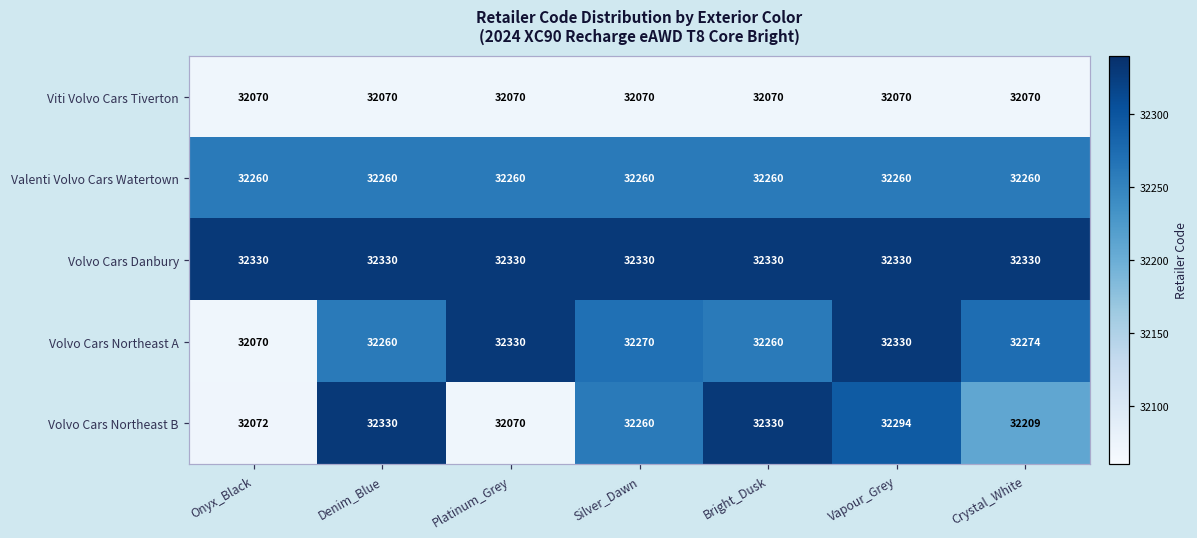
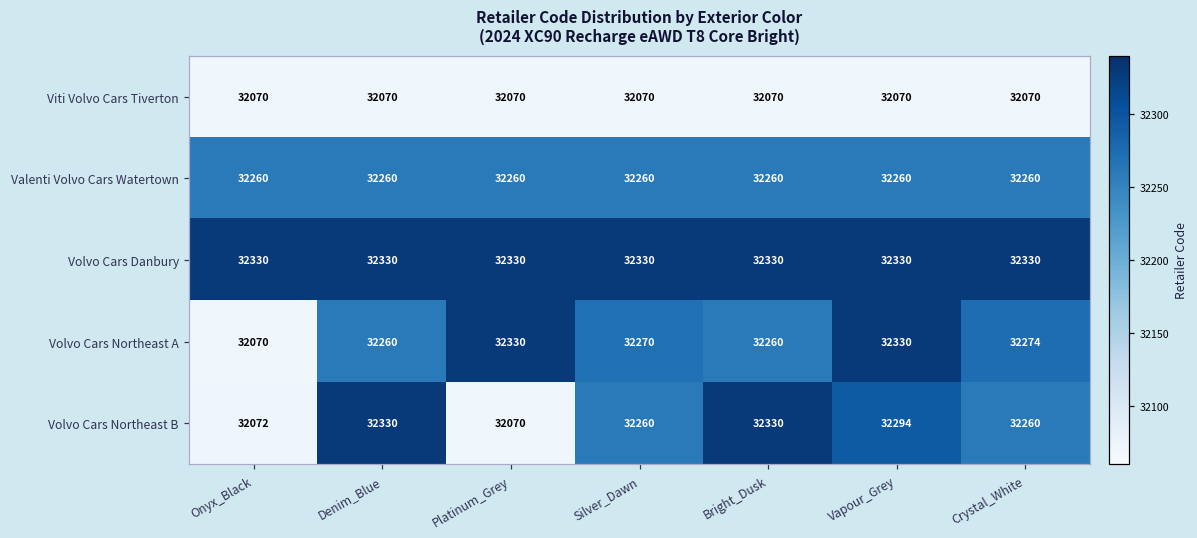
  {
    "Viti Volvo Cars Tiverton": {
      "Onyx_Black": 32070,
      "Denim_Blue": 32070,
      "Platinum_Grey": 32070,
      "Silver_Dawn": 32070,
      "Bright_Dusk": 32070,
      "Vapour_Grey": 32070,
      "Crystal_White": 32070
    },
    "Valenti Volvo Cars Watertown": {
      "Onyx_Black": 32260,
      "Denim_Blue": 32260,
      "Platinum_Grey": 32260,
      "Silver_Dawn": 32260,
      "Bright_Dusk": 32260,
      "Vapour_Grey": 32260,
      "Crystal_White": 32260
    },
    "Volvo Cars Danbury": {
      "Onyx_Black": 32330,
      "Denim_Blue": 32330,
      "Platinum_Grey": 32330,
      "Silver_Dawn": 32330,
      "Bright_Dusk": 32330,
      "Vapour_Grey": 32330,
      "Crystal_White": 32330
    },
    "Volvo Cars Northeast A": {
      "Onyx_Black": 32070,
      "Denim_Blue": 32260,
      "Platinum_Grey": 32330,
      "Silver_Dawn": 32270,
      "Bright_Dusk": 32260,
      "Vapour_Grey": 32330,
      "Crystal_White": 32274
    },
    "Volvo Cars Northeast B": {
      "Onyx_Black": 32072,
      "Denim_Blue": 32330,
      "Platinum_Grey": 32070,
      "Silver_Dawn": 32260,
      "Bright_Dusk": 32330,
      "Vapour_Grey": 32294,
-     "Crystal_White": 32209
+     "Crystal_White": 32260
    }
  }
